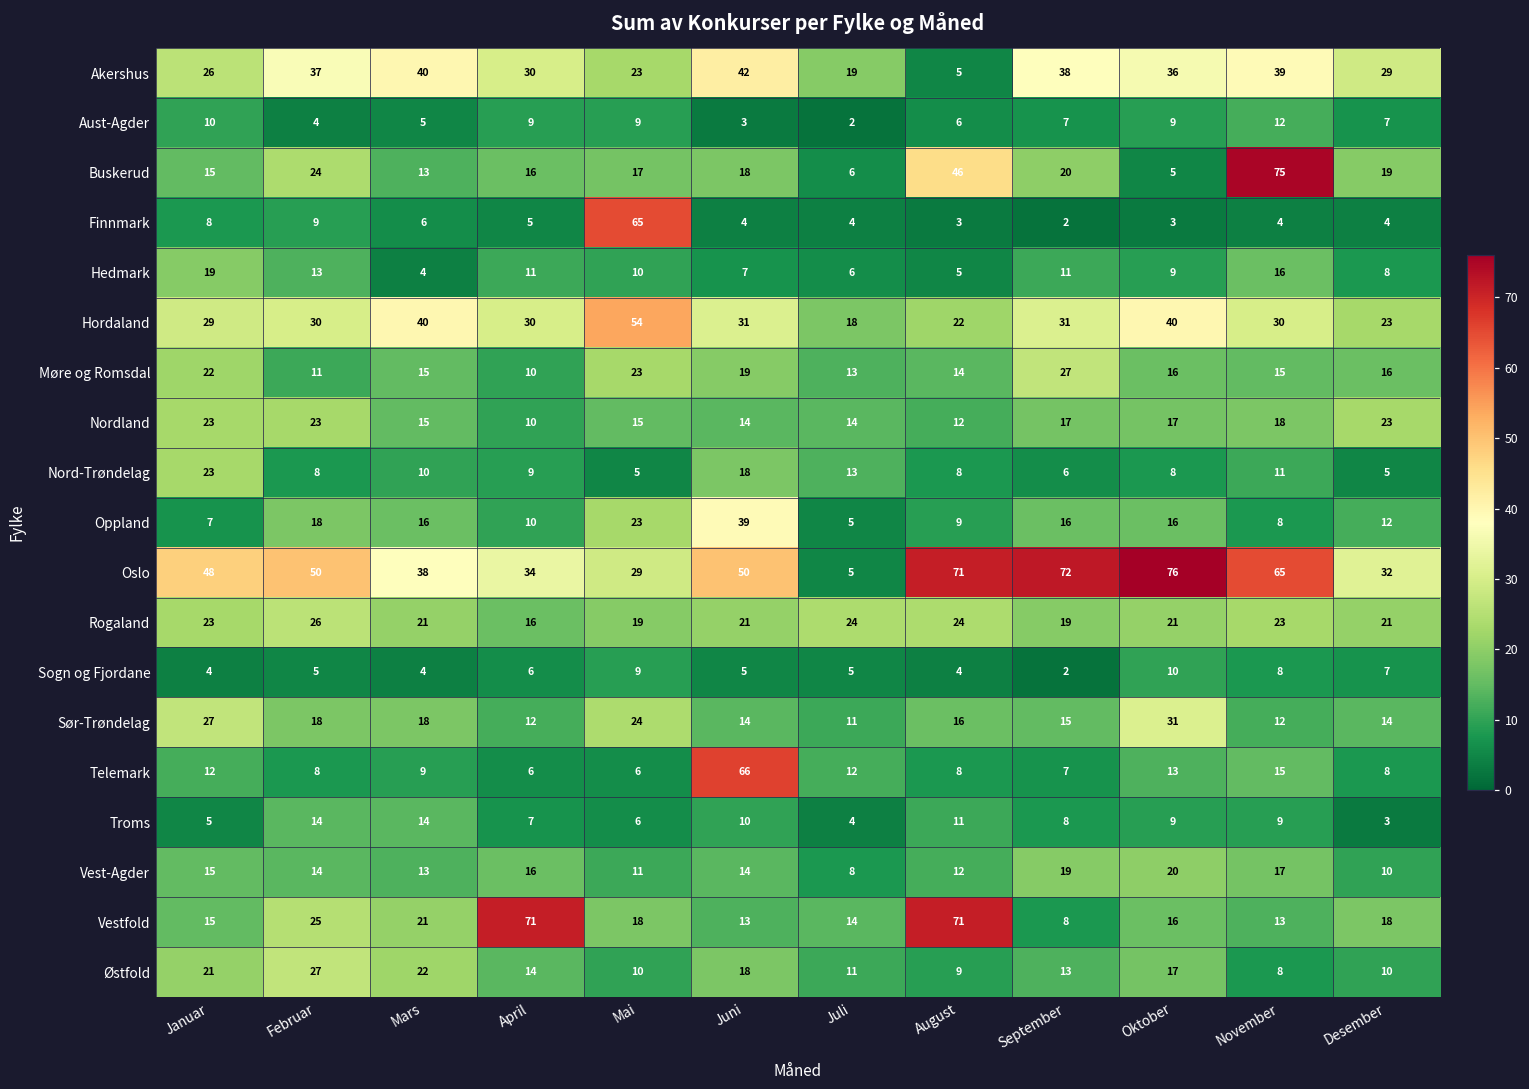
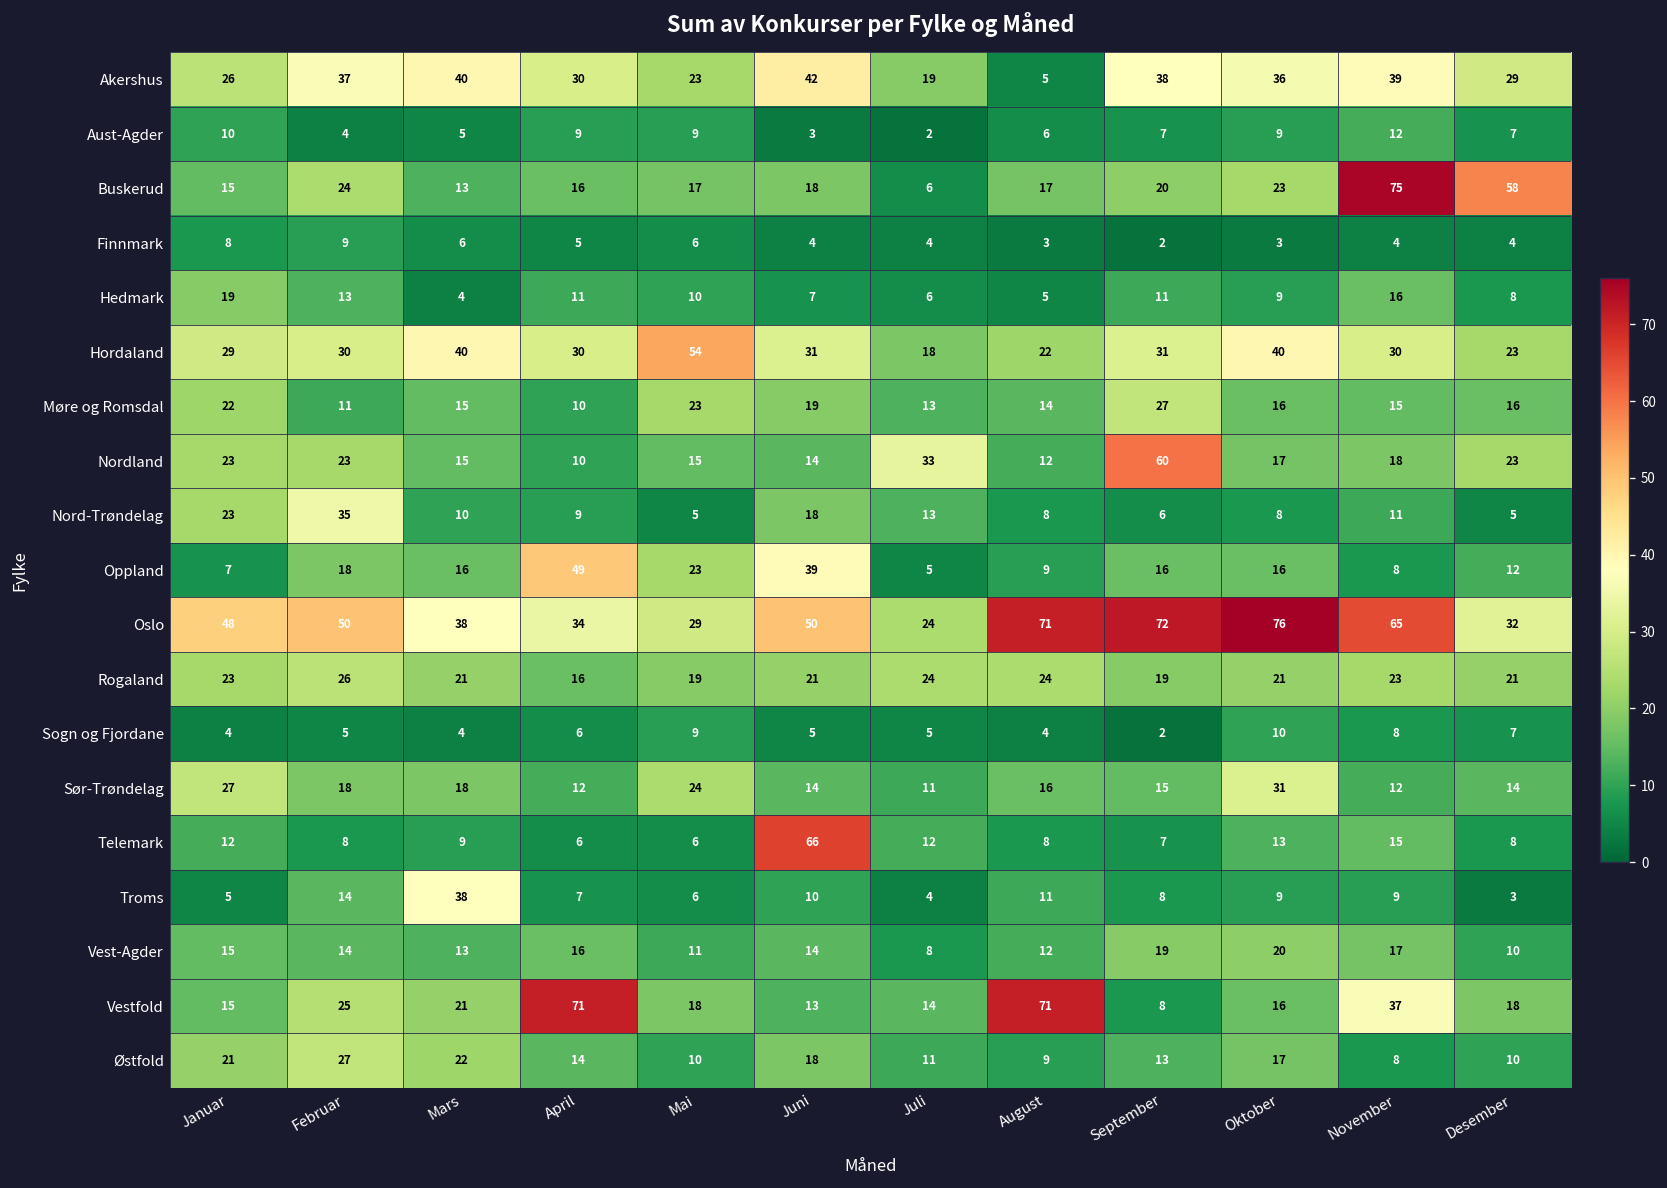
  {
    "Buskerud": {
      "Januar": 15,
      "Februar": 24,
      "Mars": 13,
      "April": 16,
      "Mai": 17,
      "Juni": 18,
      "Juli": 6,
-     "August": 46,
+     "August": 17,
      "September": 20,
-     "Oktober": 5,
+     "Oktober": 23,
      "November": 75,
-     "Desember": 19
+     "Desember": 58
    },
    "Finnmark": {
      "Januar": 8,
      "Februar": 9,
      "Mars": 6,
      "April": 5,
-     "Mai": 65,
+     "Mai": 6,
      "Juni": 4,
      "Juli": 4,
      "August": 3,
      "September": 2,
      "Oktober": 3,
      "November": 4,
      "Desember": 4
    },
    "Nordland": {
      "Januar": 23,
      "Februar": 23,
      "Mars": 15,
      "April": 10,
      "Mai": 15,
      "Juni": 14,
-     "Juli": 14,
+     "Juli": 33,
      "August": 12,
-     "September": 17,
+     "September": 60,
      "Oktober": 17,
      "November": 18,
      "Desember": 23
    },
    "Nord-Trøndelag": {
      "Januar": 23,
-     "Februar": 8,
+     "Februar": 35,
      "Mars": 10,
      "April": 9,
      "Mai": 5,
      "Juni": 18,
      "Juli": 13,
      "August": 8,
      "September": 6,
      "Oktober": 8,
      "November": 11,
      "Desember": 5
    },
    "Oppland": {
      "Januar": 7,
      "Februar": 18,
      "Mars": 16,
-     "April": 10,
+     "April": 49,
      "Mai": 23,
      "Juni": 39,
      "Juli": 5,
      "August": 9,
      "September": 16,
      "Oktober": 16,
      "November": 8,
      "Desember": 12
    },
    "Oslo": {
      "Januar": 48,
      "Februar": 50,
      "Mars": 38,
      "April": 34,
      "Mai": 29,
      "Juni": 50,
-     "Juli": 5,
+     "Juli": 24,
      "August": 71,
      "September": 72,
      "Oktober": 76,
      "November": 65,
      "Desember": 32
    },
    "Troms": {
      "Januar": 5,
      "Februar": 14,
-     "Mars": 14,
+     "Mars": 38,
      "April": 7,
      "Mai": 6,
      "Juni": 10,
      "Juli": 4,
      "August": 11,
      "September": 8,
      "Oktober": 9,
      "November": 9,
      "Desember": 3
    },
    "Vestfold": {
      "Januar": 15,
      "Februar": 25,
      "Mars": 21,
      "April": 71,
      "Mai": 18,
      "Juni": 13,
      "Juli": 14,
      "August": 71,
      "September": 8,
      "Oktober": 16,
-     "November": 13,
+     "November": 37,
      "Desember": 18
    }
  }
